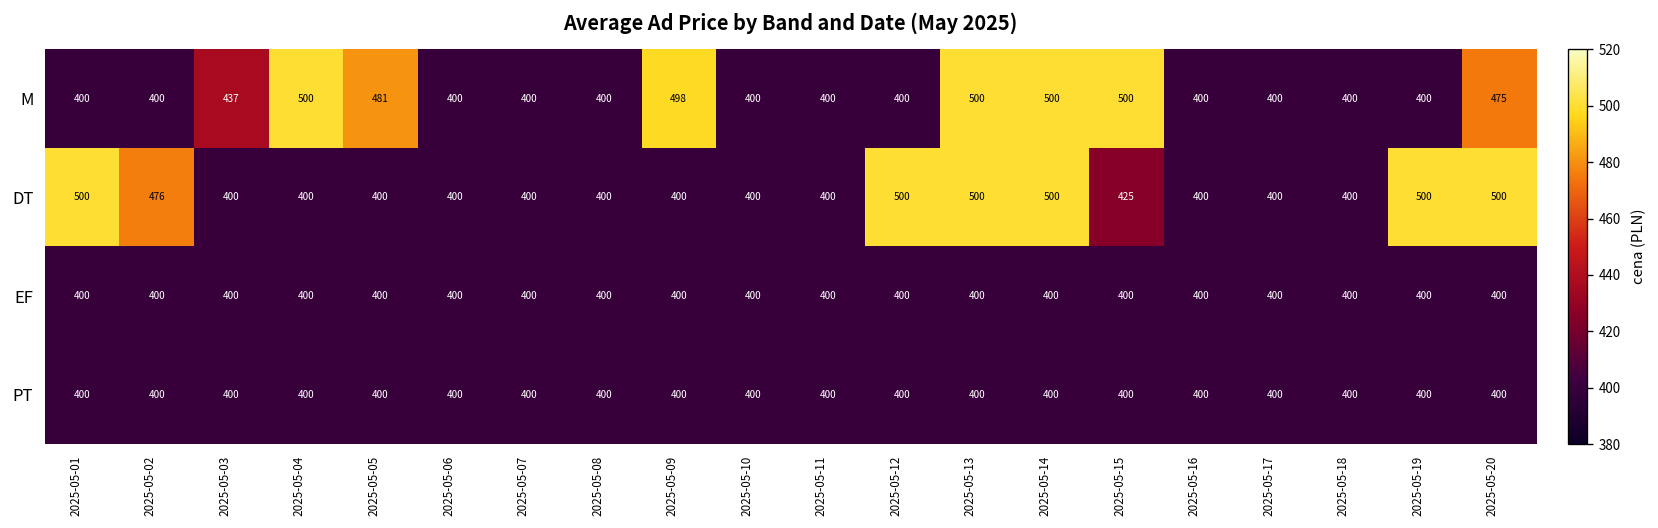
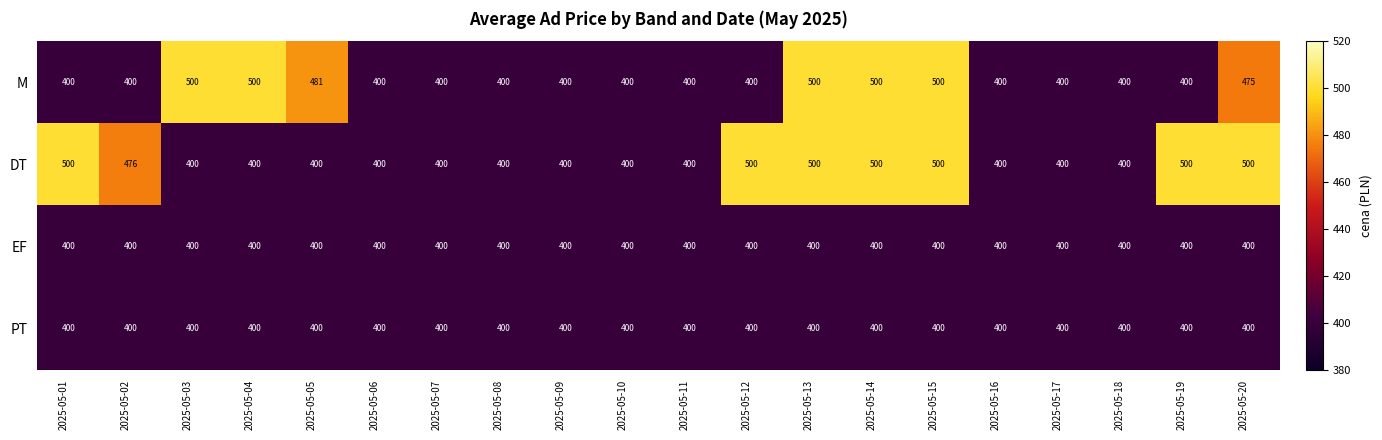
  {
    "M": {
      "2025-05-01": 400,
      "2025-05-02": 400,
-     "2025-05-03": 437,
+     "2025-05-03": 500,
      "2025-05-04": 500,
      "2025-05-05": 481,
      "2025-05-06": 400,
      "2025-05-07": 400,
      "2025-05-08": 400,
-     "2025-05-09": 498,
+     "2025-05-09": 400,
      "2025-05-10": 400,
      "2025-05-11": 400,
      "2025-05-12": 400,
      "2025-05-13": 500,
      "2025-05-14": 500,
      "2025-05-15": 500,
      "2025-05-16": 400,
      "2025-05-17": 400,
      "2025-05-18": 400,
      "2025-05-19": 400,
      "2025-05-20": 475
    },
    "DT": {
      "2025-05-01": 500,
      "2025-05-02": 476,
      "2025-05-03": 400,
      "2025-05-04": 400,
      "2025-05-05": 400,
      "2025-05-06": 400,
      "2025-05-07": 400,
      "2025-05-08": 400,
      "2025-05-09": 400,
      "2025-05-10": 400,
      "2025-05-11": 400,
      "2025-05-12": 500,
      "2025-05-13": 500,
      "2025-05-14": 500,
-     "2025-05-15": 425,
+     "2025-05-15": 500,
      "2025-05-16": 400,
      "2025-05-17": 400,
      "2025-05-18": 400,
      "2025-05-19": 500,
      "2025-05-20": 500
    },
    "EF": {
      "2025-05-01": 400,
      "2025-05-02": 400,
      "2025-05-03": 400,
      "2025-05-04": 400,
      "2025-05-05": 400,
      "2025-05-06": 400,
      "2025-05-07": 400,
      "2025-05-08": 400,
      "2025-05-09": 400,
      "2025-05-10": 400,
      "2025-05-11": 400,
      "2025-05-12": 400,
      "2025-05-13": 400,
      "2025-05-14": 400,
      "2025-05-15": 400,
      "2025-05-16": 400,
      "2025-05-17": 400,
      "2025-05-18": 400,
      "2025-05-19": 400,
      "2025-05-20": 400
    },
    "PT": {
      "2025-05-01": 400,
      "2025-05-02": 400,
      "2025-05-03": 400,
      "2025-05-04": 400,
      "2025-05-05": 400,
      "2025-05-06": 400,
      "2025-05-07": 400,
      "2025-05-08": 400,
      "2025-05-09": 400,
      "2025-05-10": 400,
      "2025-05-11": 400,
      "2025-05-12": 400,
      "2025-05-13": 400,
      "2025-05-14": 400,
      "2025-05-15": 400,
      "2025-05-16": 400,
      "2025-05-17": 400,
      "2025-05-18": 400,
      "2025-05-19": 400,
      "2025-05-20": 400
    }
  }
